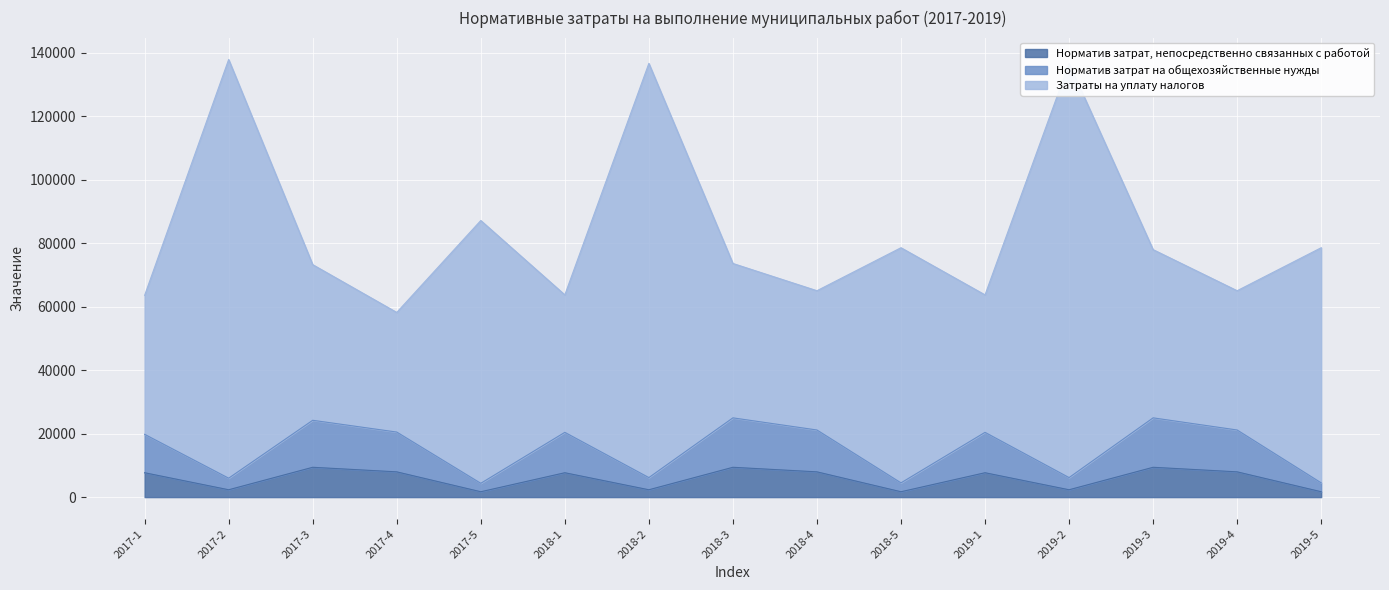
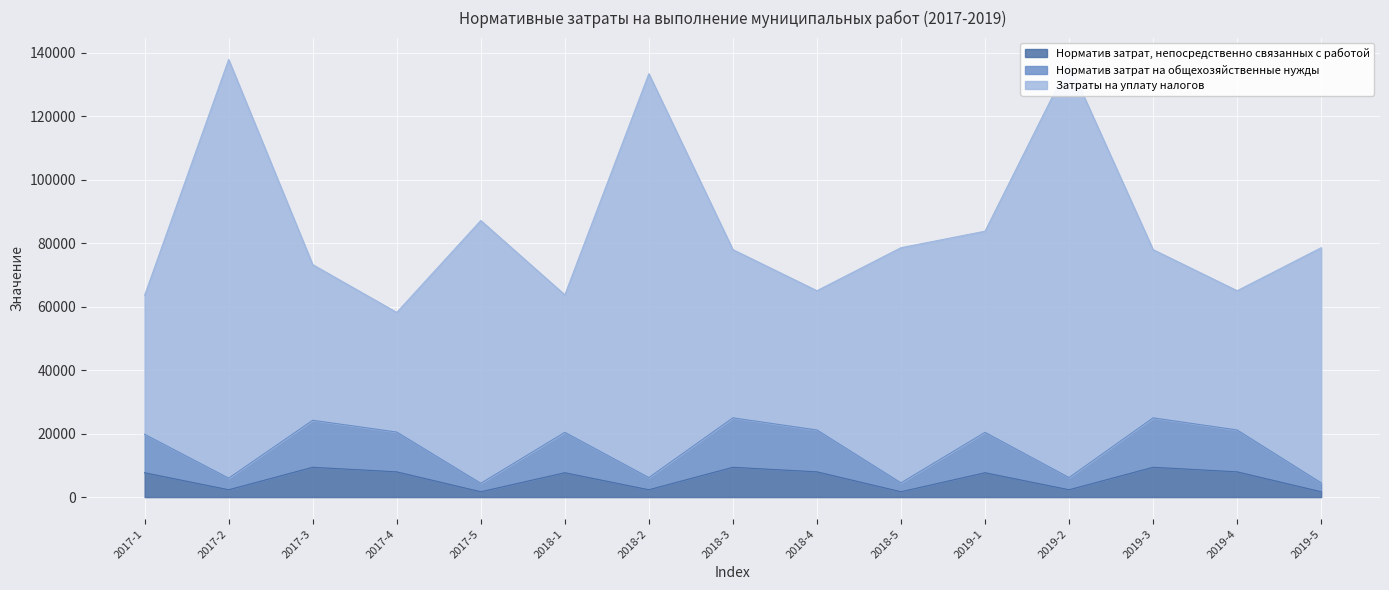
  {
    "Затраты на уплату налогов": {
      "2017-1": 44000,
      "2017-2": 132000,
      "2017-3": 49000,
      "2017-4": 38000,
      "2017-5": 83000,
      "2018-1": 43000,
-     "2018-2": 130000,
-     "2018-3": 49000,
+     "2018-2": 127000,
+     "2018-3": 53000,
      "2018-4": 44000,
      "2018-5": 74000,
-     "2019-1": 43000,
+     "2019-1": 63000,
      "2019-3": 53000,
      "2019-4": 44000,
      "2019-5": 74000
    }
  }
